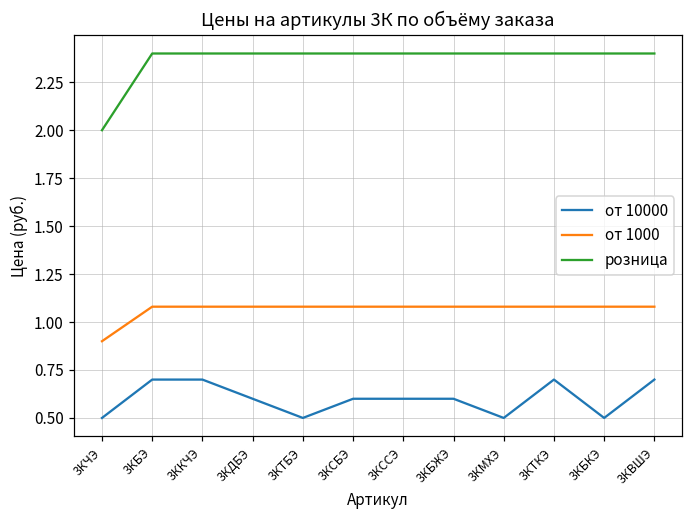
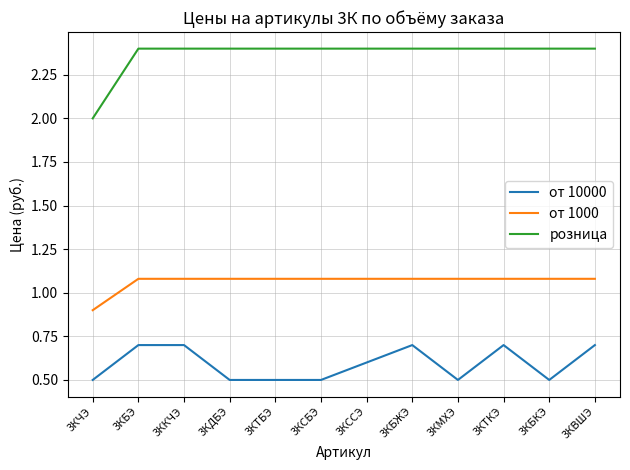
  {
    "от 10000": {
      "3КЧЭ": 0.5,
      "3КБЭ": 0.7,
      "3ККЧЭ": 0.7,
-     "3КДБЭ": 0.6,
+     "3КДБЭ": 0.5,
      "3КТБЭ": 0.5,
-     "3КСБЭ": 0.6,
+     "3КСБЭ": 0.5,
      "3КССЭ": 0.6,
-     "3КБЖЭ": 0.6,
+     "3КБЖЭ": 0.7,
      "3КМХЭ": 0.5,
      "3КТКЭ": 0.7,
      "3КБКЭ": 0.5,
      "3КВШЭ": 0.7
    },
    "от 1000": {
      "3КЧЭ": 0.9,
      "3КБЭ": 1.08,
      "3ККЧЭ": 1.08,
      "3КДБЭ": 1.08,
      "3КТБЭ": 1.08,
      "3КСБЭ": 1.08,
      "3КССЭ": 1.08,
      "3КБЖЭ": 1.08,
      "3КМХЭ": 1.08,
      "3КТКЭ": 1.08,
      "3КБКЭ": 1.08,
      "3КВШЭ": 1.08
    },
    "розница": {
      "3КЧЭ": 2.0,
      "3КБЭ": 2.4,
      "3ККЧЭ": 2.4,
      "3КДБЭ": 2.4,
      "3КТБЭ": 2.4,
      "3КСБЭ": 2.4,
      "3КССЭ": 2.4,
      "3КБЖЭ": 2.4,
      "3КМХЭ": 2.4,
      "3КТКЭ": 2.4,
      "3КБКЭ": 2.4,
      "3КВШЭ": 2.4
    }
  }
